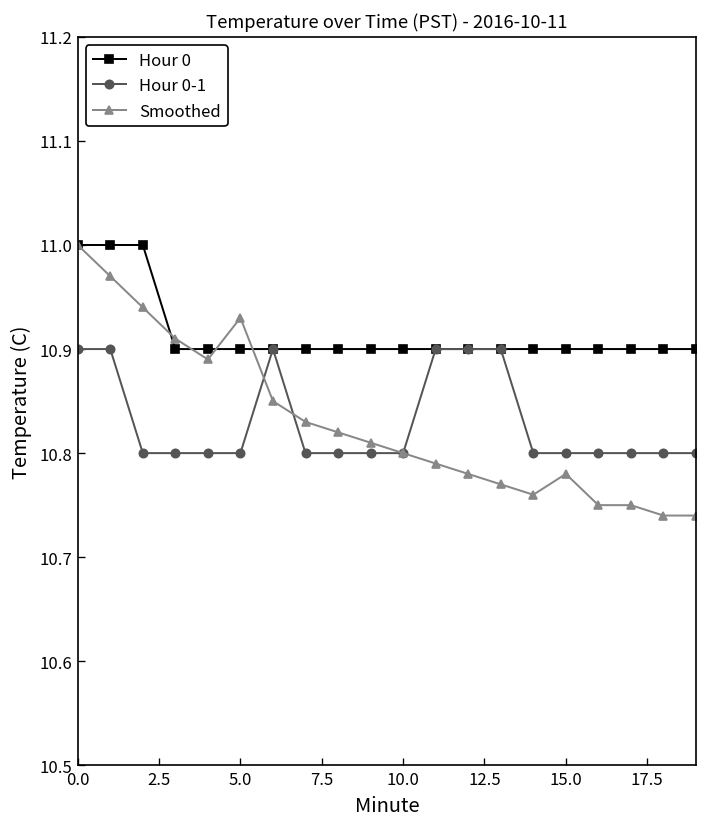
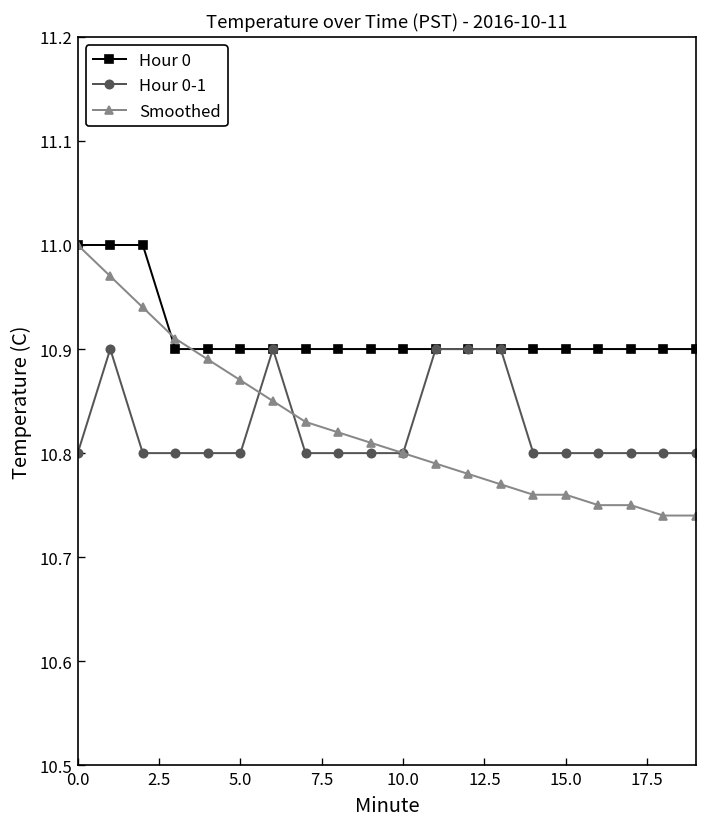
  {
    "Hour 0": {
      "5.0": 10.90,
      "10.0": 10.90,
      "15.0": 10.90
    },
    "Hour 0-1": {
-     "0.0": 10.9,
+     "0.0": 10.8,
      "5.0": 10.8,
      "15.0": 10.8
    },
    "Smoothed": {
-     "5.0": 10.93,
-     "15.0": 10.78
+     "5.0": 10.87,
+     "15.0": 10.76
    }
  }
